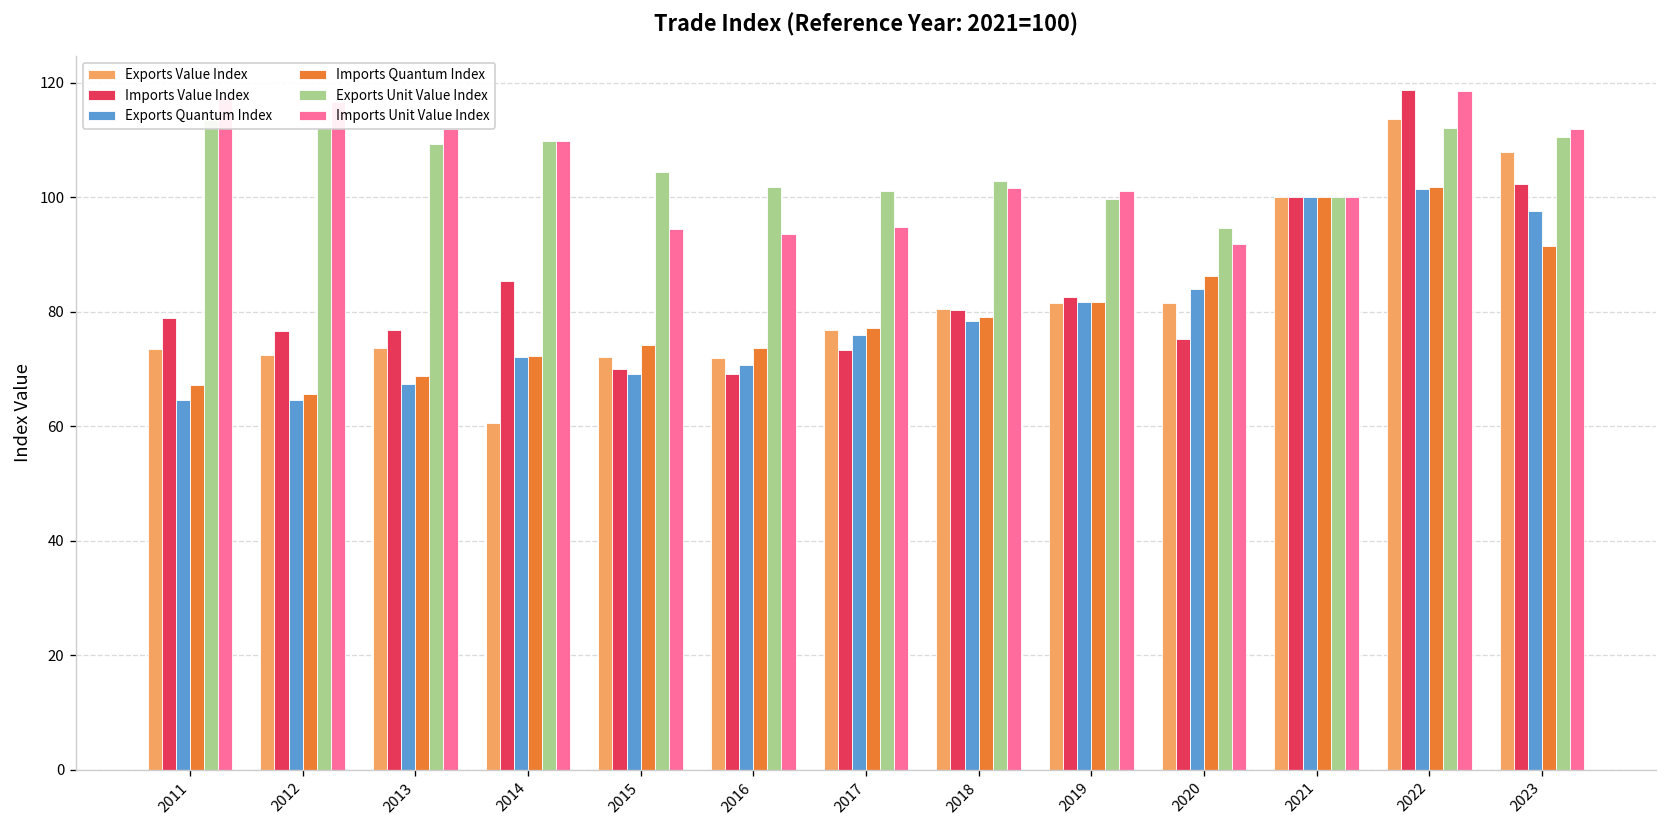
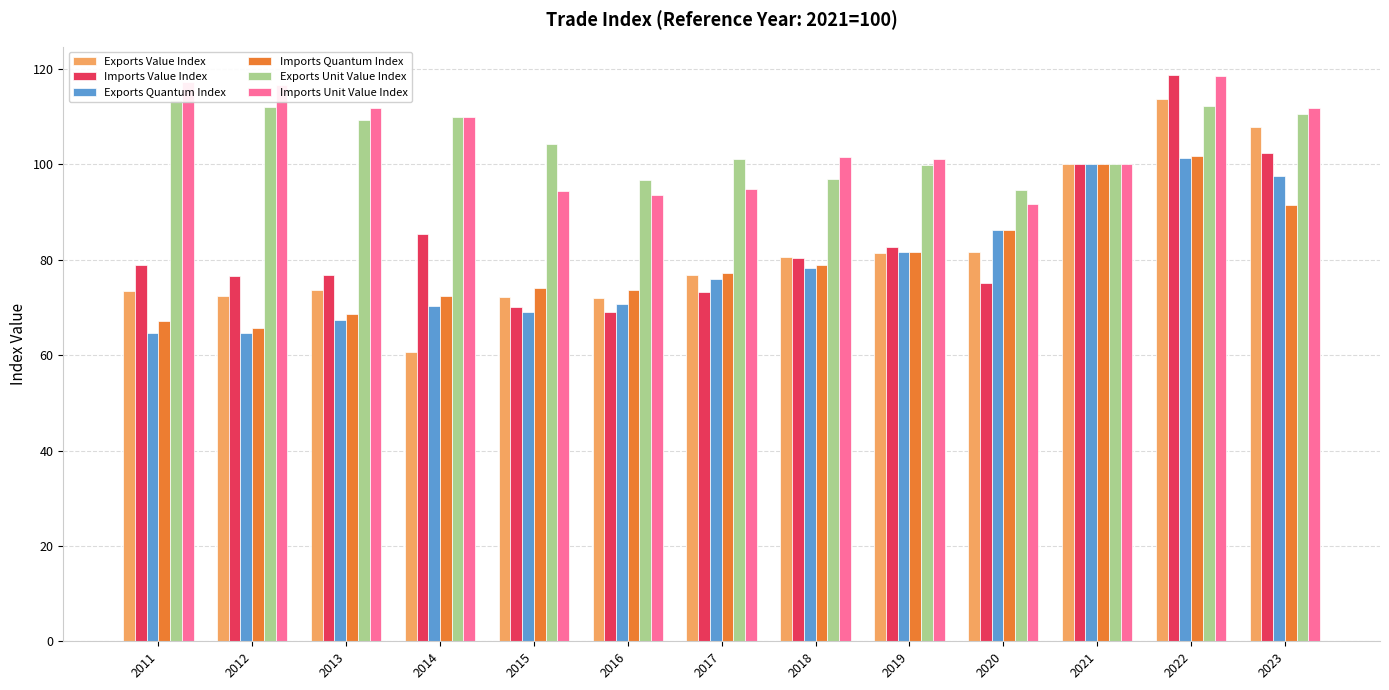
  {
    "Exports Value Index": {
      "2011": 73,
      "2012": 72,
      "2013": 74,
      "2014": 61,
      "2015": 72,
      "2016": 72,
      "2017": 77,
      "2018": 81,
      "2019": 81,
      "2020": 82,
      "2021": 100,
      "2022": 114,
      "2023": 108
    },
    "Imports Value Index": {
      "2011": 79,
      "2012": 77,
      "2013": 77,
      "2014": 85,
      "2015": 70,
      "2016": 69,
      "2017": 73,
      "2018": 80,
      "2019": 83,
      "2020": 75,
      "2021": 100,
      "2022": 119,
      "2023": 102
    },
    "Exports Quantum Index": {
      "2011": 65,
      "2012": 65,
      "2013": 67,
-     "2014": 72,
+     "2014": 70,
      "2015": 69,
      "2016": 71,
      "2017": 76,
      "2018": 78,
      "2019": 82,
-     "2020": 84,
+     "2020": 86,
      "2021": 100,
      "2022": 101,
      "2023": 98
    },
    "Imports Quantum Index": {
      "2011": 67,
      "2012": 66,
      "2013": 69,
      "2014": 72,
      "2015": 74,
      "2016": 74,
      "2017": 77,
      "2018": 79,
      "2019": 82,
      "2020": 86,
      "2021": 100,
      "2022": 102,
      "2023": 92
    },
    "Exports Unit Value Index": {
      "2012": 112,
      "2013": 109,
      "2014": 110,
      "2015": 104,
-     "2016": 102,
+     "2016": 97,
      "2017": 101,
-     "2018": 103,
+     "2018": 97,
      "2019": 100,
      "2020": 95,
      "2021": 100,
      "2022": 112,
      "2023": 111
    },
    "Imports Unit Value Index": {
      "2013": 112,
      "2014": 110,
      "2015": 94,
      "2016": 94,
      "2017": 95,
      "2018": 102,
      "2019": 101,
      "2020": 92,
      "2021": 100,
      "2022": 118,
      "2023": 112
    }
  }
